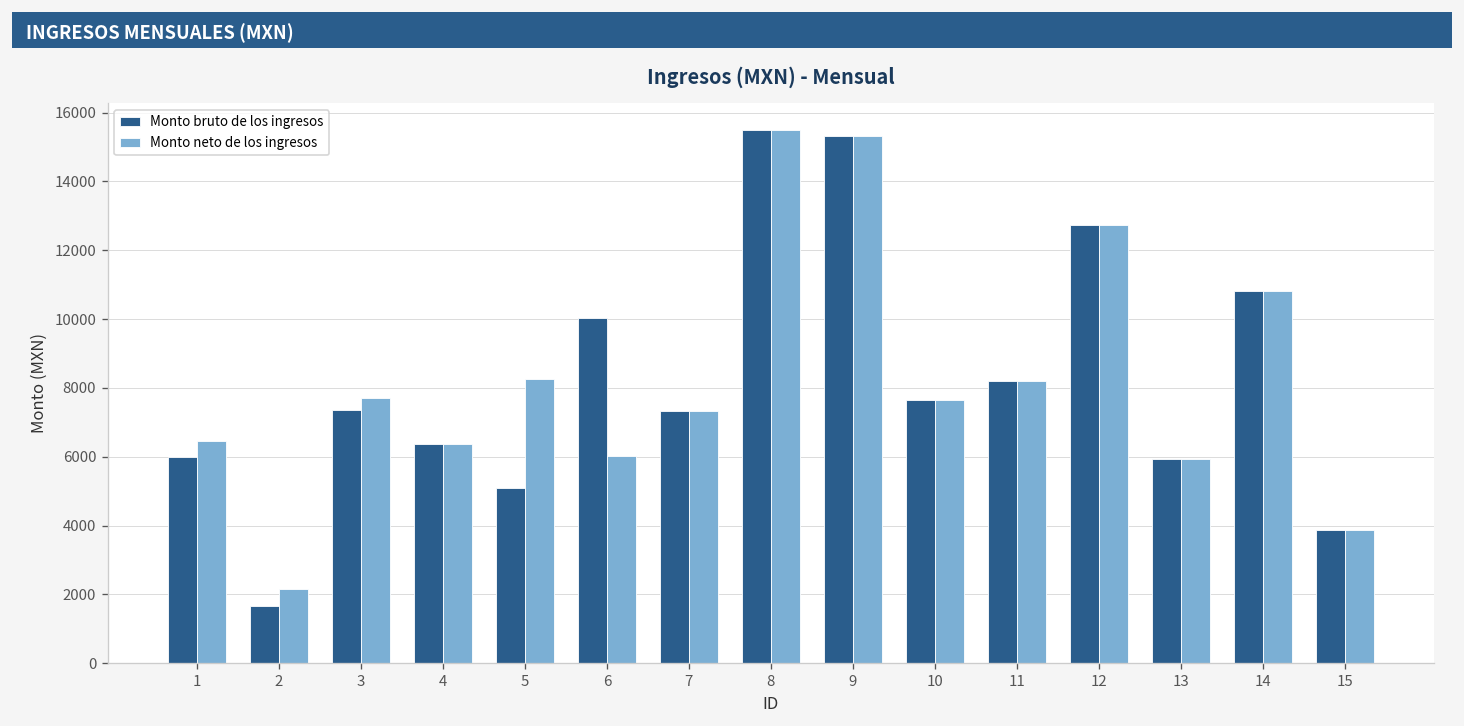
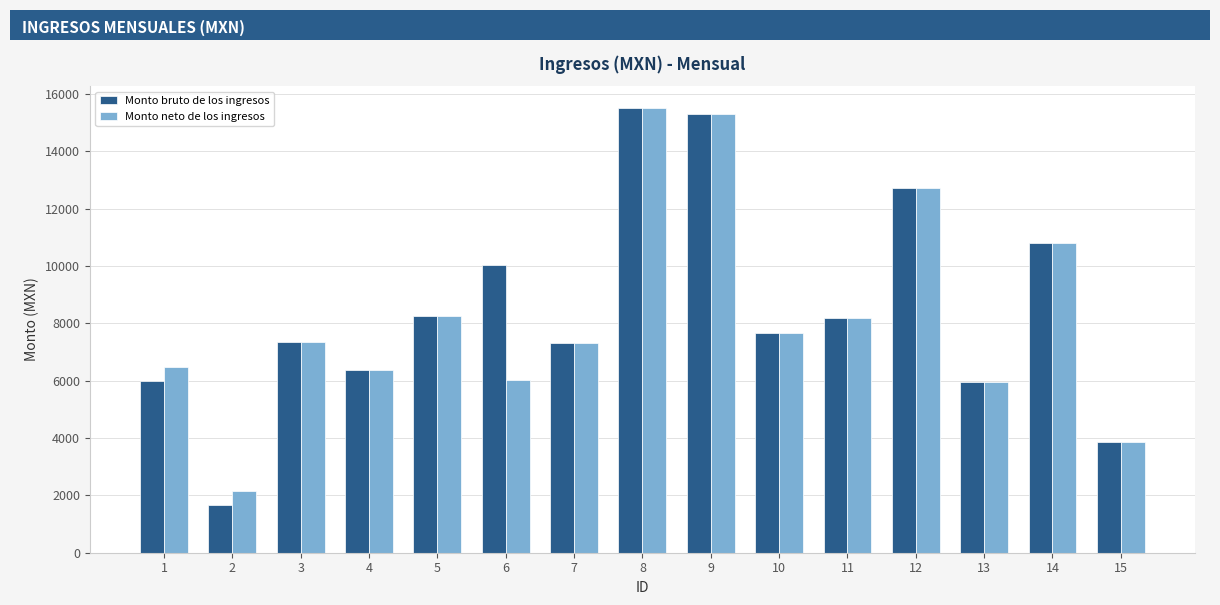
  {
    "Monto bruto de los ingresos": {
      "1": 6000,
      "2": 1700,
      "3": 7300,
      "4": 6400,
-     "5": 5100,
+     "5": 8300,
      "6": 10000,
      "7": 7300,
      "8": 15500,
      "9": 15300,
      "10": 7600,
      "11": 8200,
      "12": 12700,
      "13": 5900,
      "14": 10800,
      "15": 3900
    },
    "Monto neto de los ingresos": {
      "1": 6500,
      "2": 2100,
-     "3": 7700,
+     "3": 7300,
      "4": 6400,
      "5": 8300,
      "6": 6000,
      "7": 7300,
      "8": 15500,
      "9": 15300,
      "10": 7600,
      "11": 8200,
      "12": 12700,
      "13": 5900,
      "14": 10800,
      "15": 3900
    }
  }
